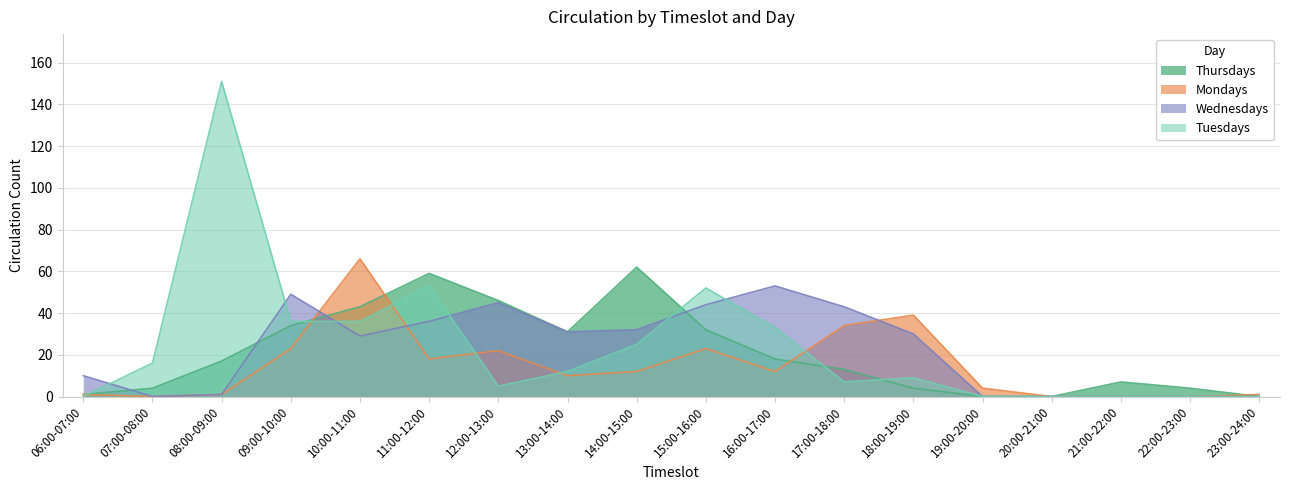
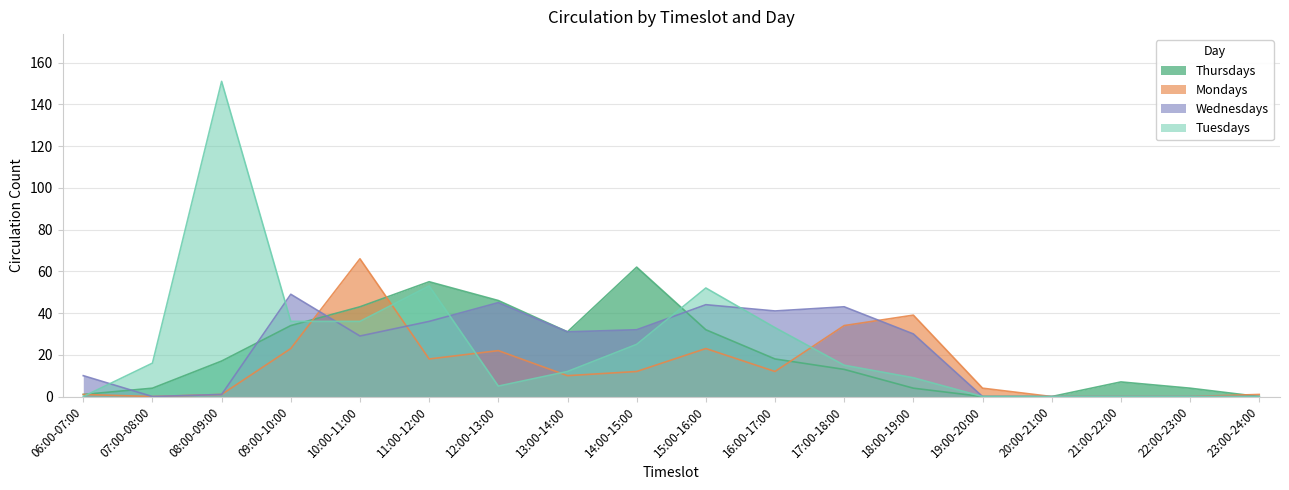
  {
    "Thursdays": {
      "07:00-08:00": 4,
      "08:00-09:00": 17,
      "09:00-10:00": 34,
      "10:00-11:00": 43,
-     "11:00-12:00": 59,
+     "11:00-12:00": 55,
      "14:00-15:00": 62,
      "15:00-16:00": 32,
      "16:00-17:00": 18,
      "17:00-18:00": 13,
      "18:00-19:00": 4,
      "21:00-22:00": 7,
      "22:00-23:00": 4
    },
    "Mondays": {
      "09:00-10:00": 23,
      "10:00-11:00": 66,
      "11:00-12:00": 18,
      "12:00-13:00": 22,
      "13:00-14:00": 10,
      "14:00-15:00": 12,
      "15:00-16:00": 23,
      "16:00-17:00": 12,
      "17:00-18:00": 34,
      "18:00-19:00": 39,
      "19:00-20:00": 4
    },
    "Wednesdays": {
      "06:00-07:00": 10,
      "09:00-10:00": 49,
      "10:00-11:00": 29,
      "11:00-12:00": 36,
      "14:00-15:00": 32,
      "15:00-16:00": 44,
-     "16:00-17:00": 53,
+     "16:00-17:00": 41,
      "17:00-18:00": 43,
      "18:00-19:00": 30
    },
    "Tuesdays": {
      "07:00-08:00": 16,
      "08:00-09:00": 151,
      "09:00-10:00": 36,
      "10:00-11:00": 36,
      "11:00-12:00": 53,
      "12:00-13:00": 5,
      "13:00-14:00": 12,
      "14:00-15:00": 25,
      "15:00-16:00": 52,
      "16:00-17:00": 33,
-     "17:00-18:00": 7,
+     "17:00-18:00": 15,
      "18:00-19:00": 9
    }
  }
